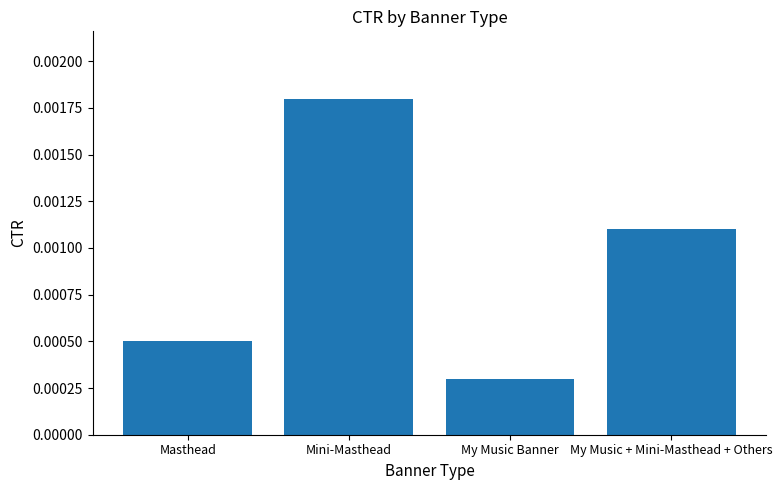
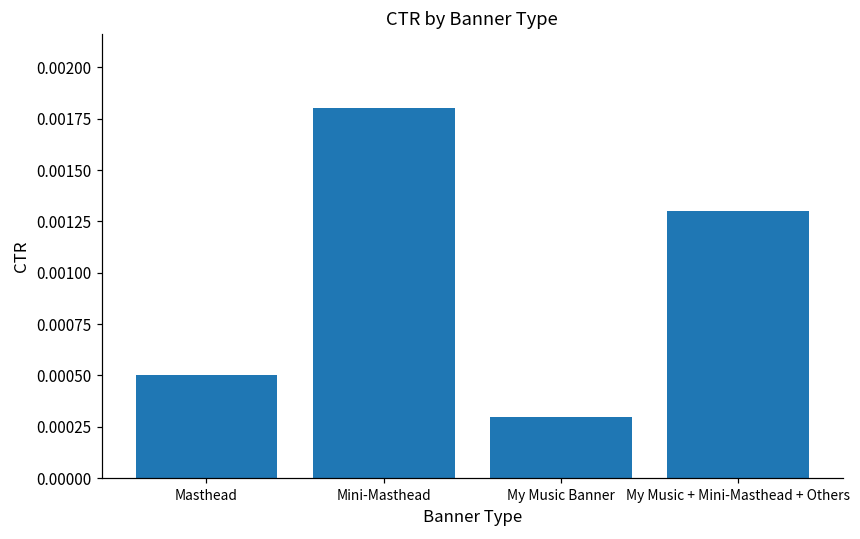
  {
    "Masthead": 0.0005,
    "Mini-Masthead": 0.0018,
    "My Music Banner": 0.0003,
-   "My Music + Mini-Masthead + Others": 0.0011
+   "My Music + Mini-Masthead + Others": 0.0013
  }
